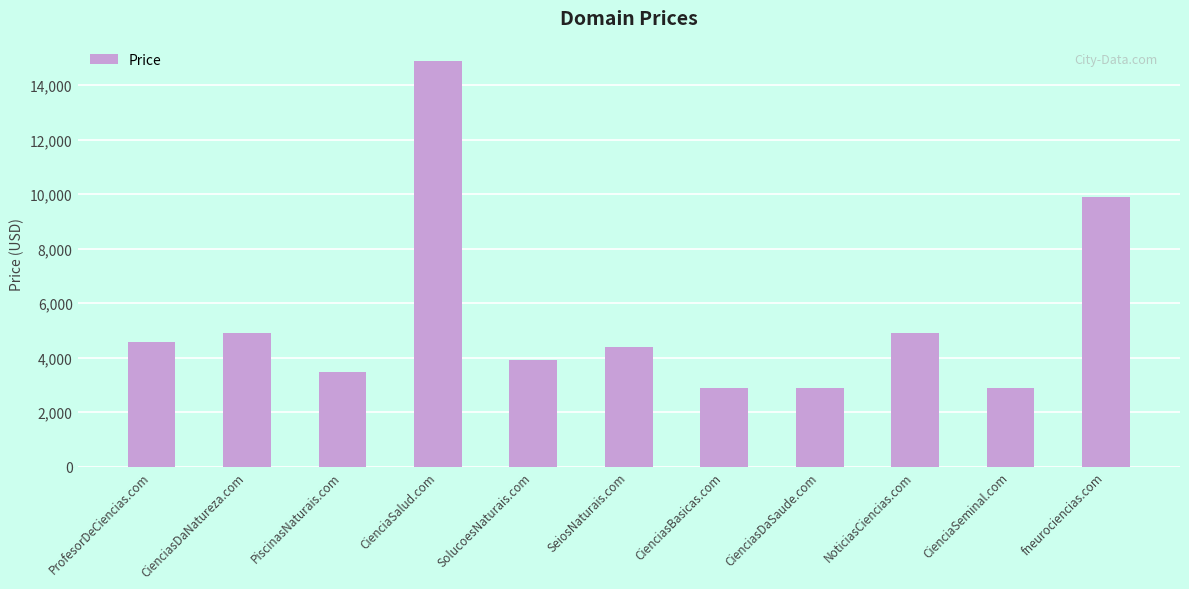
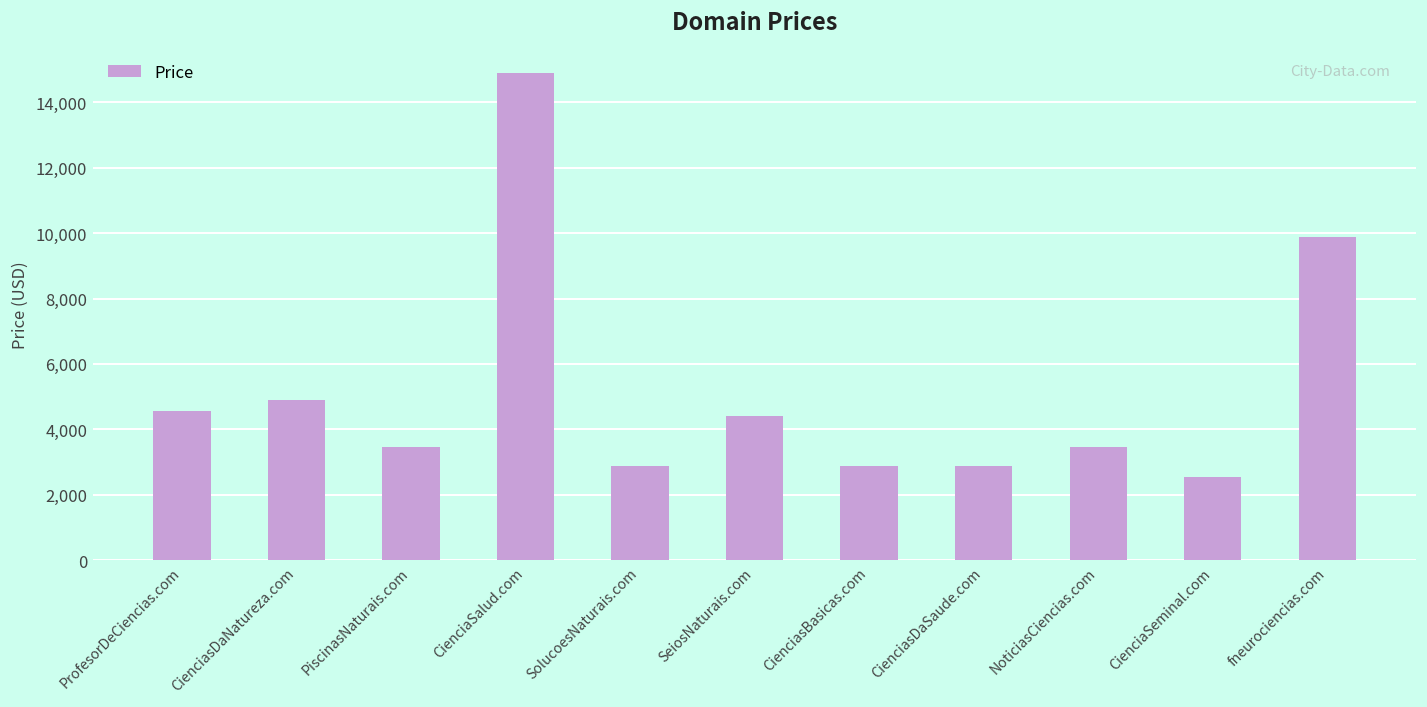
  {
    "ProfesorDeCiencias.com": "4,600",
    "CienciasDaNatureza.com": "4,900",
    "PiscinasNaturais.com": "3,500",
    "CienciaSalud.com": "14,900",
-   "SolucoesNaturais.com": "3,900",
+   "SolucoesNaturais.com": "2,900",
    "SeiosNaturais.com": "4,400",
    "CienciasBasicas.com": "2,900",
    "CienciasDaSaude.com": "2,900",
-   "NoticiasCiencias.com": "4,900",
-   "CienciaSeminal.com": "2,900",
+   "NoticiasCiencias.com": "3,500",
+   "CienciaSeminal.com": "2,600",
    "fneurociencias.com": "9,900"
  }
